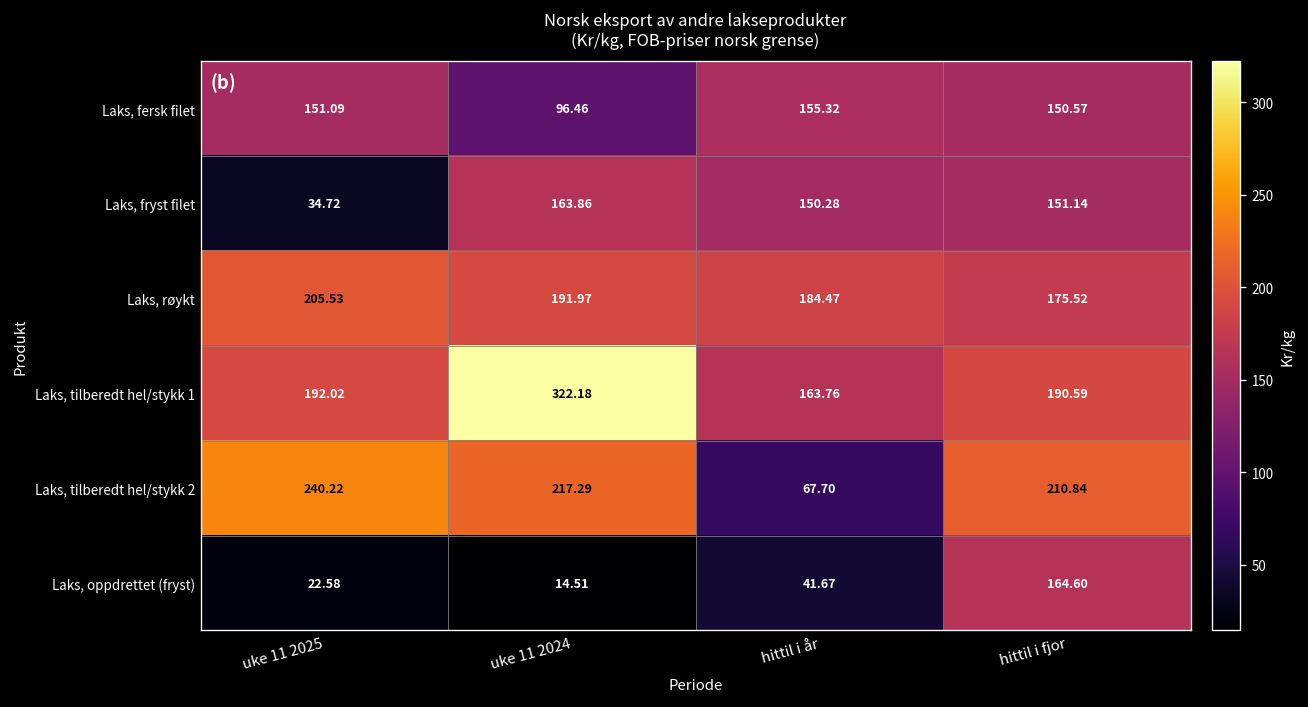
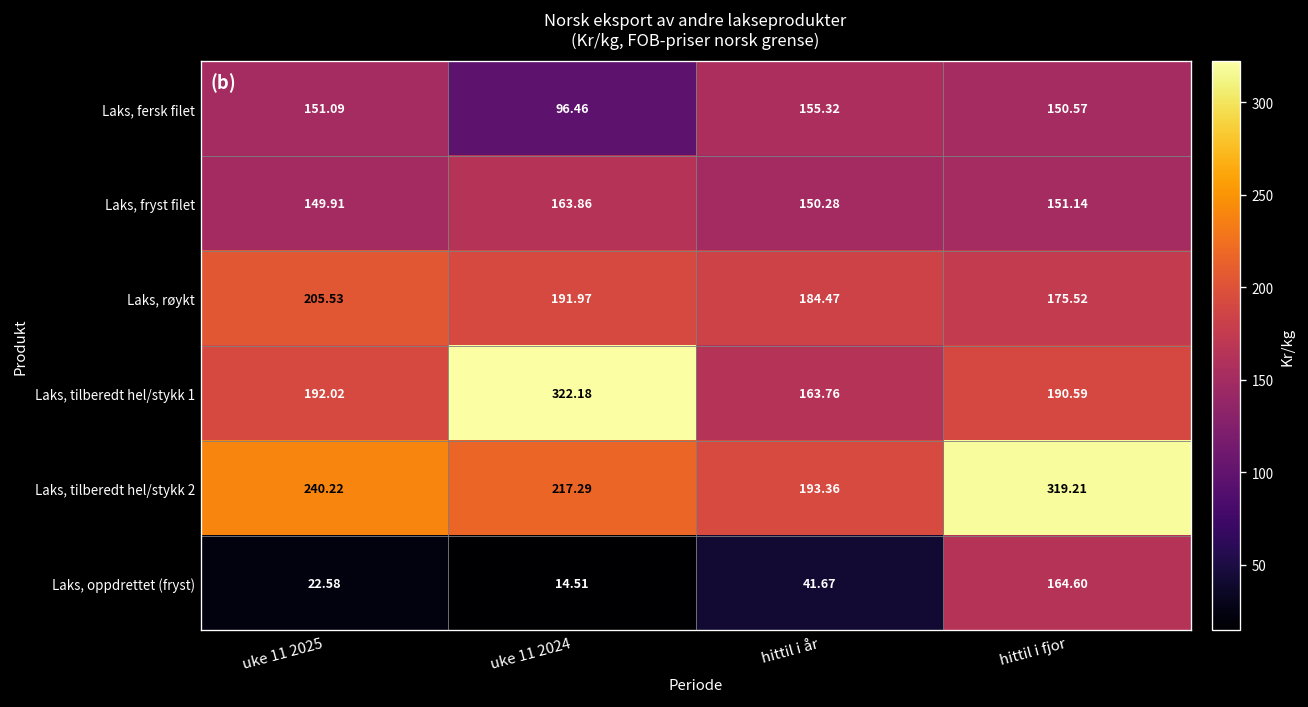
  {
    "Laks, fersk filet": {
      "uke 11 2024": 96.46,
      "hittil i år": 155.32,
      "hittil i fjor": 150.57
    },
    "Laks, fryst filet": {
-     "uke 11 2025": 34.72,
+     "uke 11 2025": 149.91,
      "uke 11 2024": 163.86,
      "hittil i år": 150.28,
      "hittil i fjor": 151.14
    },
    "Laks, røykt": {
      "uke 11 2025": 205.53,
      "uke 11 2024": 191.97,
      "hittil i år": 184.47,
      "hittil i fjor": 175.52
    },
    "Laks, tilberedt hel/stykk 1": {
      "uke 11 2025": 192.02,
      "uke 11 2024": 322.18,
      "hittil i år": 163.76,
      "hittil i fjor": 190.59
    },
    "Laks, tilberedt hel/stykk 2": {
      "uke 11 2025": 240.22,
      "uke 11 2024": 217.29,
-     "hittil i år": 67.70,
-     "hittil i fjor": 210.84
+     "hittil i år": 193.36,
+     "hittil i fjor": 319.21
    },
    "Laks, oppdrettet (fryst)": {
      "uke 11 2025": 22.58,
      "uke 11 2024": 14.51,
      "hittil i år": 41.67,
      "hittil i fjor": 164.60
    }
  }
